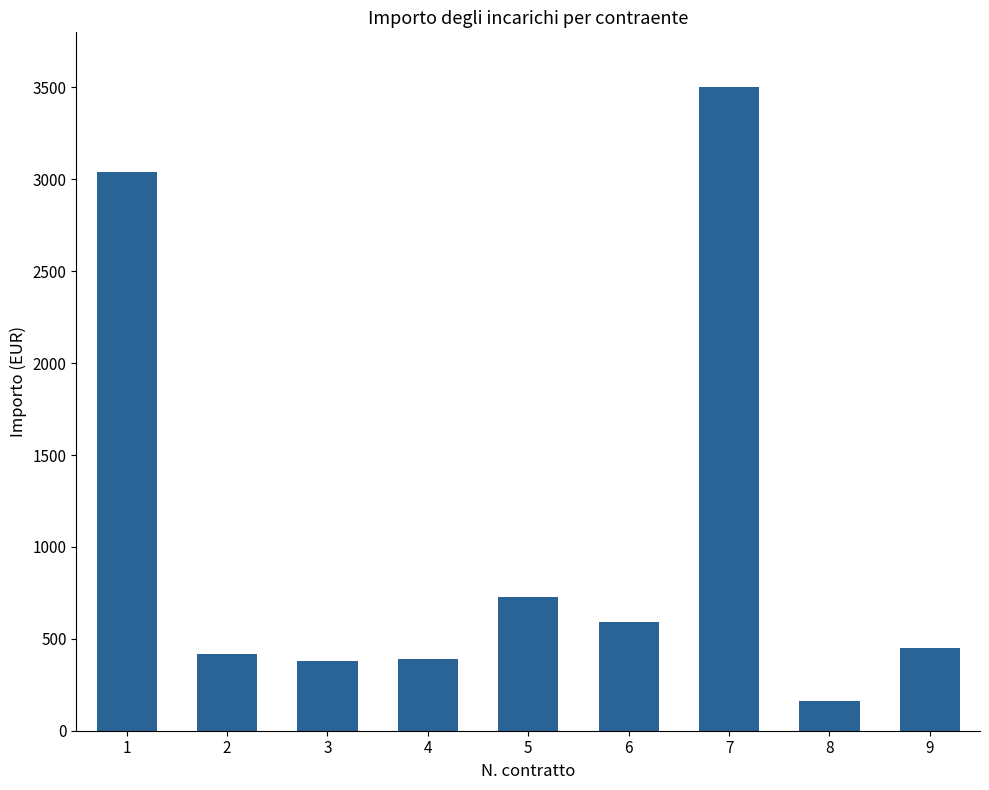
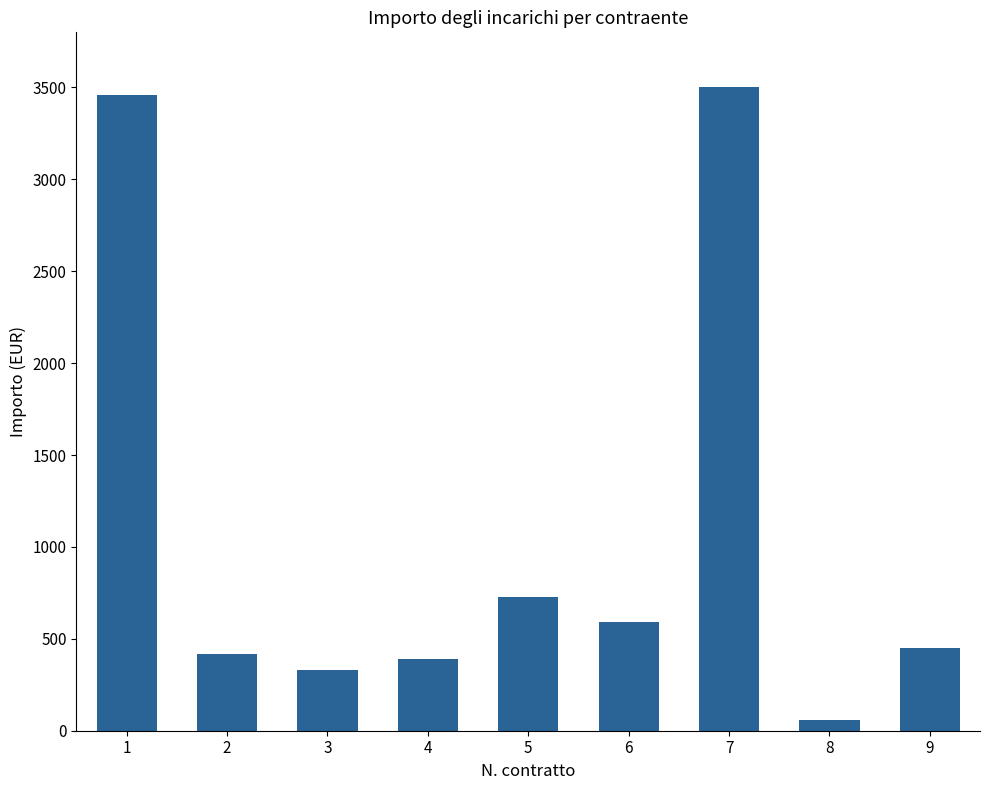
  {
-   "1": 3040,
+   "1": 3460,
    "2": 420,
-   "3": 380,
+   "3": 330,
    "4": 390,
    "5": 730,
    "6": 590,
    "7": 3500,
-   "8": 160,
+   "8": 60,
    "9": 450
  }
